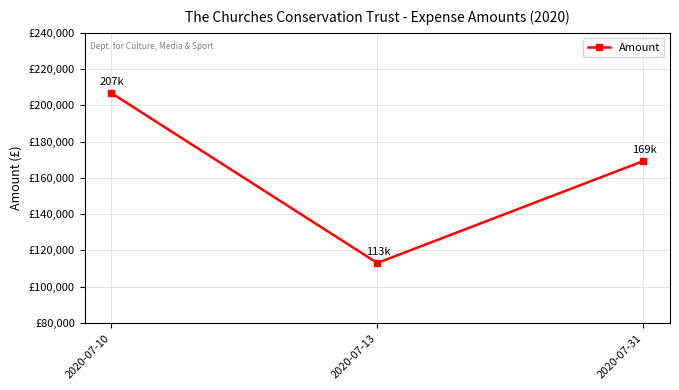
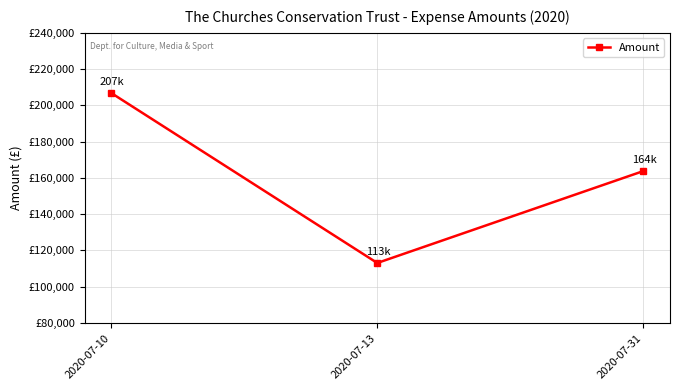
  {
    "2020-07-10": "207k",
    "2020-07-13": "113k",
-   "2020-07-31": "169k"
+   "2020-07-31": "164k"
  }
